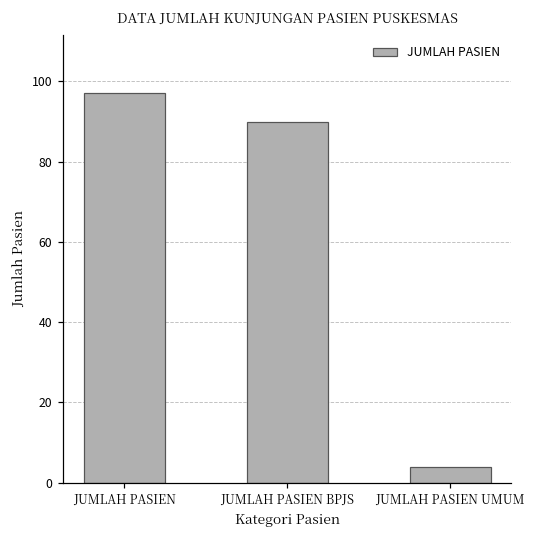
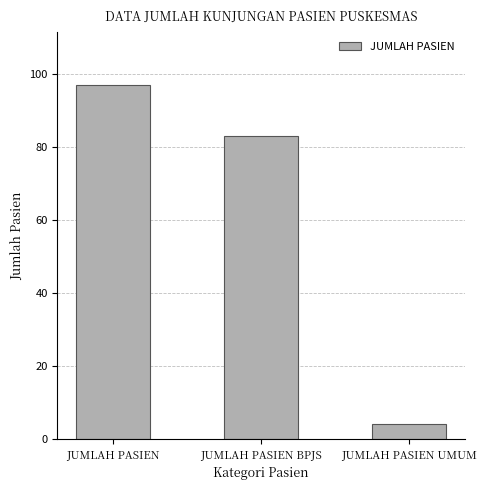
  {
    "JUMLAH PASIEN": 97,
-   "JUMLAH PASIEN BPJS": 90,
+   "JUMLAH PASIEN BPJS": 83,
    "JUMLAH PASIEN UMUM": 4
  }
